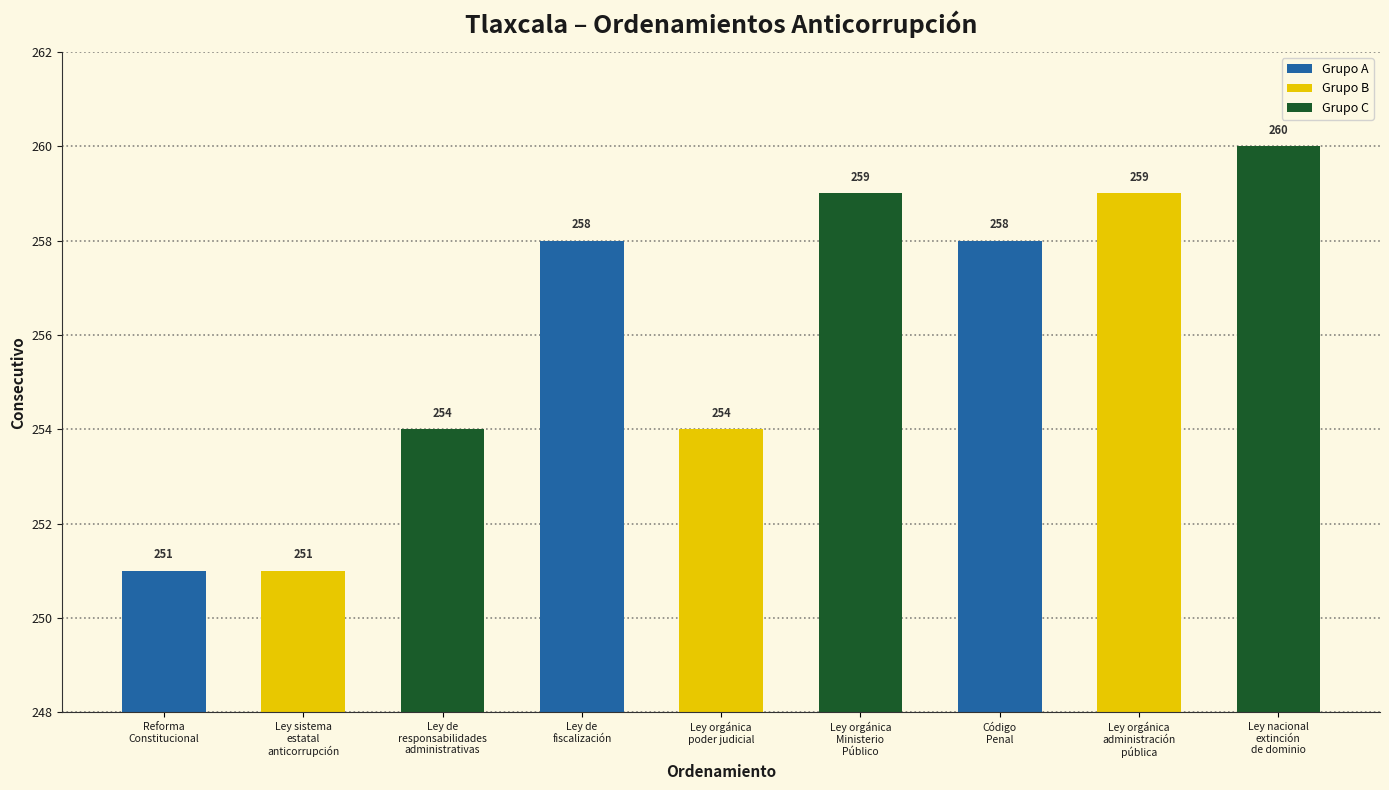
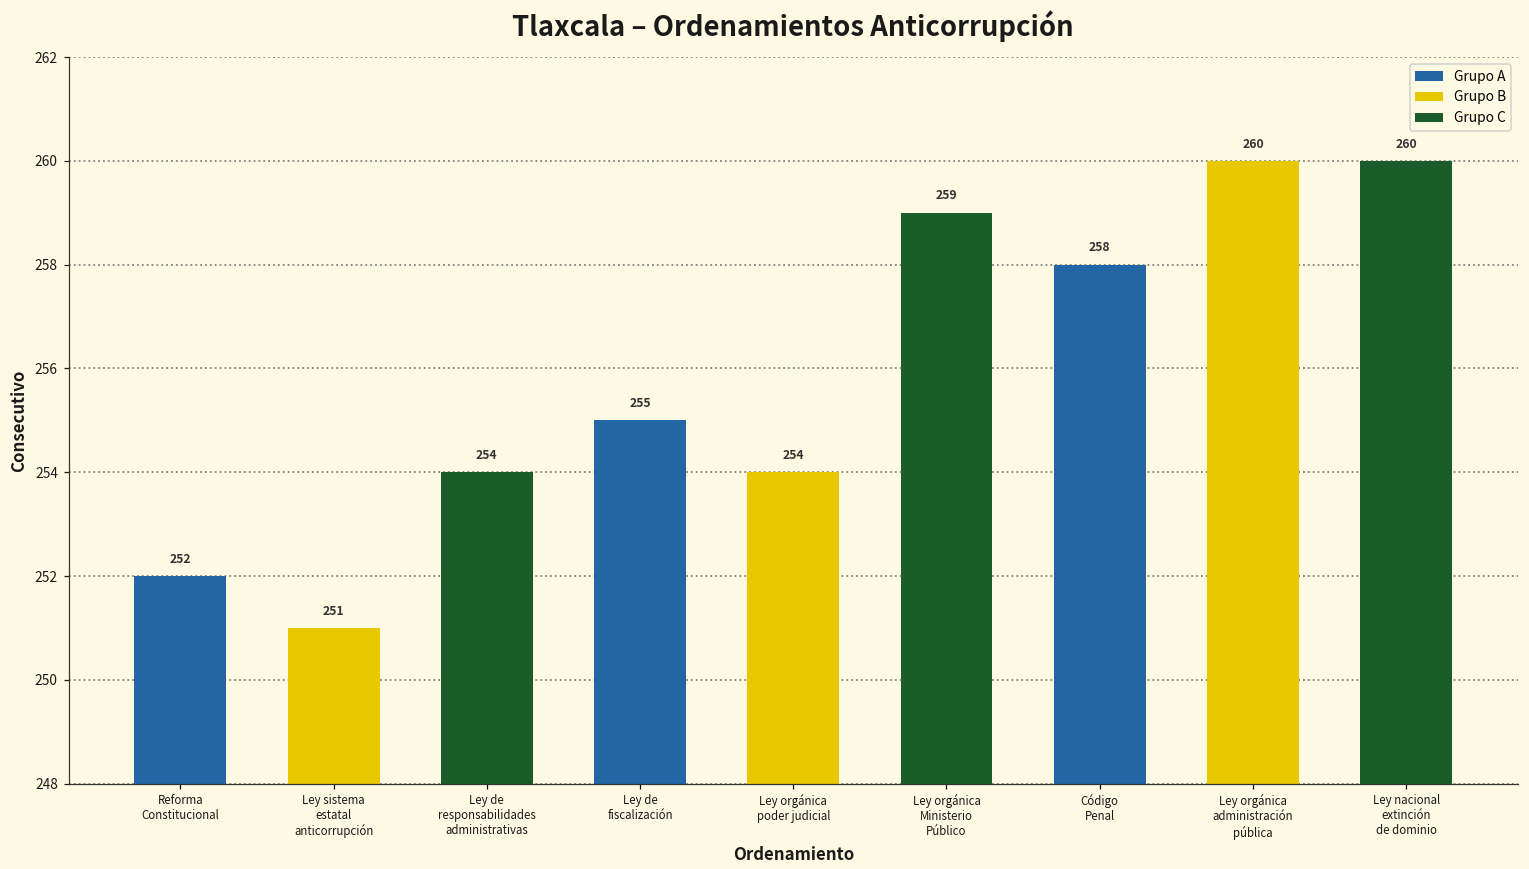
  {
-   "Reforma Constitucional": 251,
+   "Reforma Constitucional": 252,
    "Ley sistema estatal anticorrupción": 251,
    "Ley de responsabilidades administrativas": 254,
-   "Ley de fiscalización": 258,
+   "Ley de fiscalización": 255,
    "Ley orgánica poder judicial": 254,
    "Ley orgánica Ministerio Público": 259,
    "Código Penal": 258,
-   "Ley orgánica administración pública": 259,
+   "Ley orgánica administración pública": 260,
    "Ley nacional extinción de dominio": 260
  }
